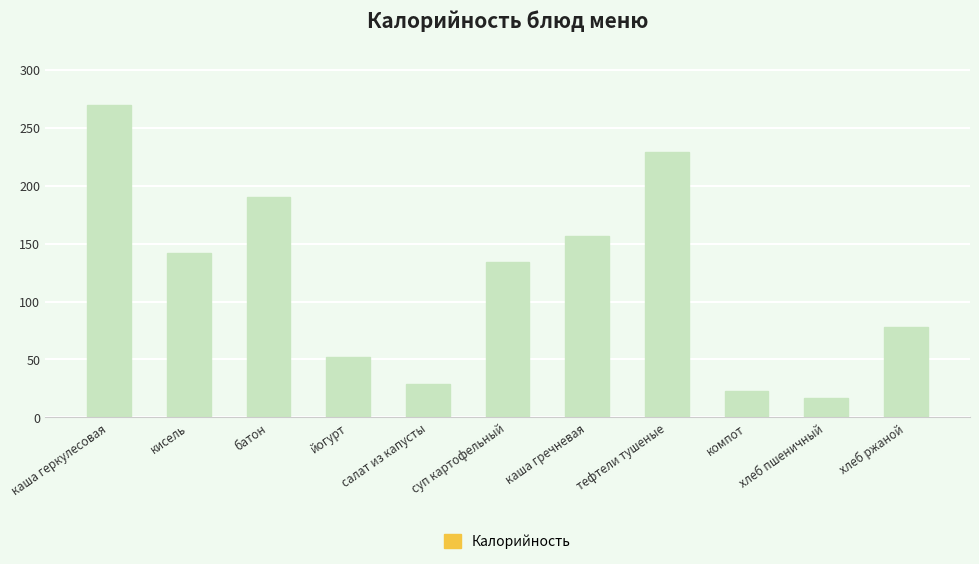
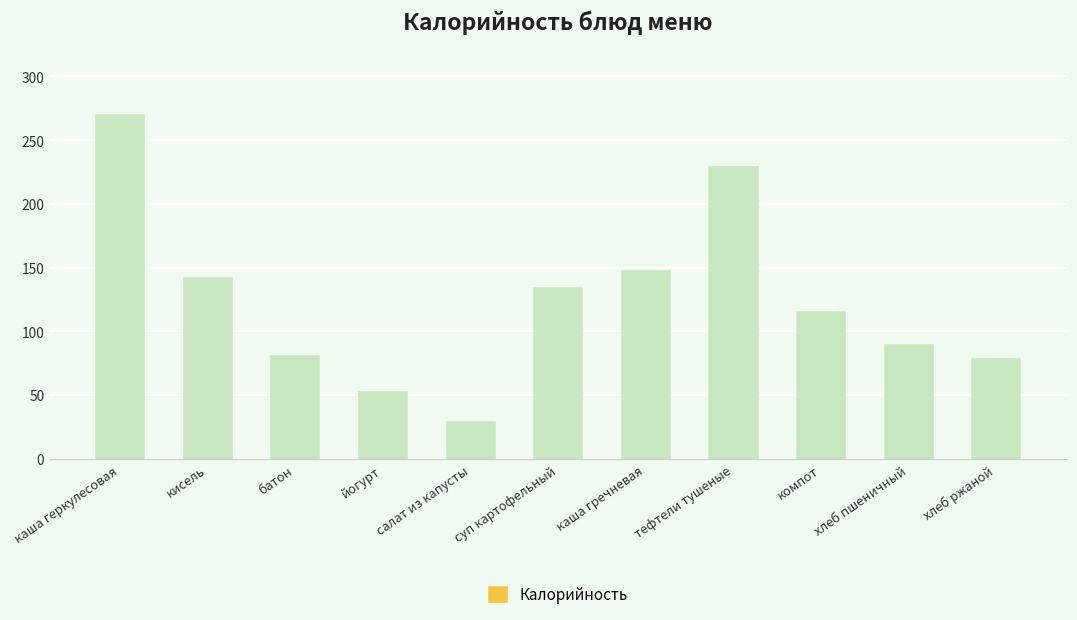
  {
    "каша геркулесовая": 270,
    "кисель": 142,
-   "батон": 190,
+   "батон": 81,
    "йогурт": 52,
    "салат из капусты": 29,
    "суп картофельный": 134,
-   "каша гречневая": 157,
+   "каша гречневая": 147,
    "тефтели тушеные": 229,
-   "компот": 23,
-   "хлеб пшеничный": 17,
+   "компот": 115,
+   "хлеб пшеничный": 89,
    "хлеб ржаной": 78
  }
